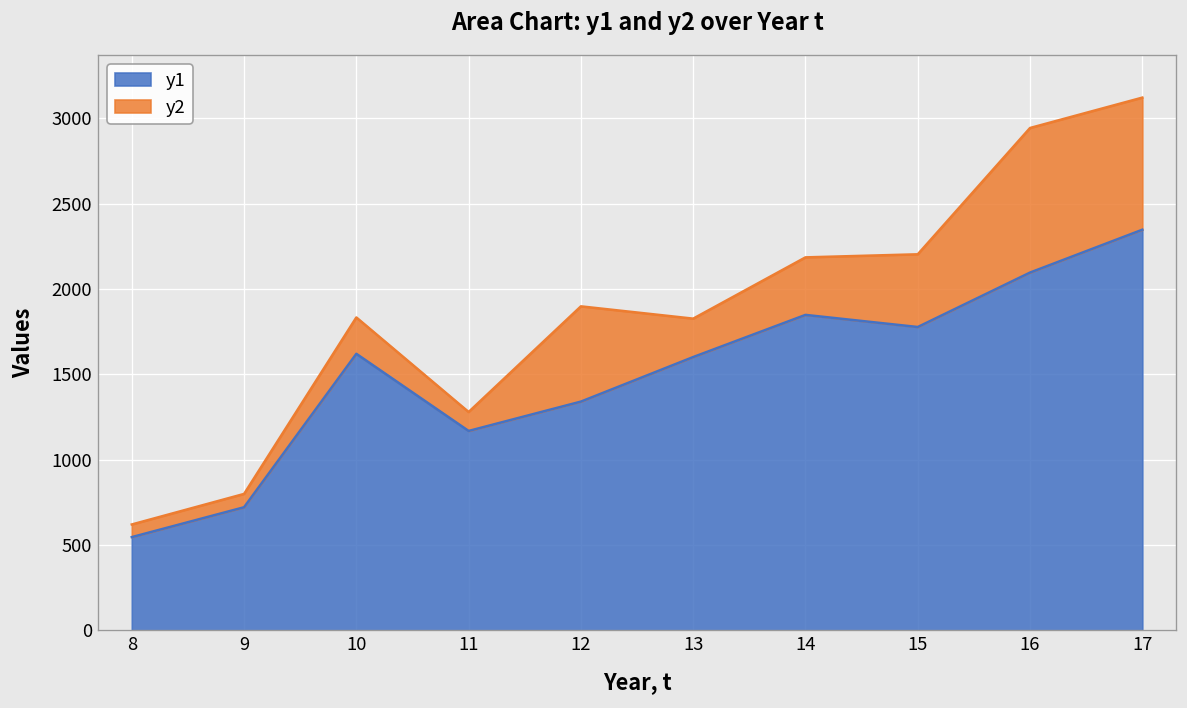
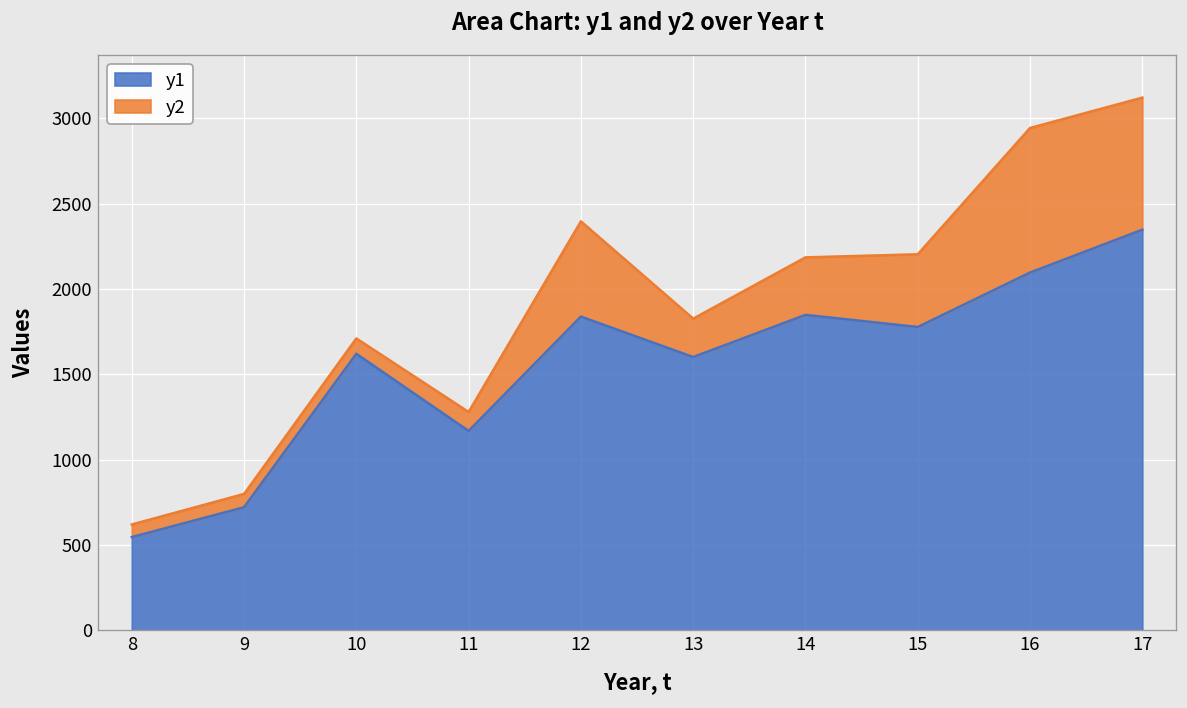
  {
    "y1": {
      "8": 550,
      "9": 720,
      "10": 1620,
      "11": 1170,
-     "12": 1340,
+     "12": 1840,
      "13": 1600,
      "14": 1850,
      "15": 1780,
      "16": 2100,
      "17": 2350
    },
    "y2": {
      "8": 70,
      "9": 80,
-     "10": 210,
+     "10": 90,
      "11": 110,
      "12": 560,
      "13": 230,
      "14": 340,
      "15": 430,
      "16": 850,
      "17": 770
    }
  }
